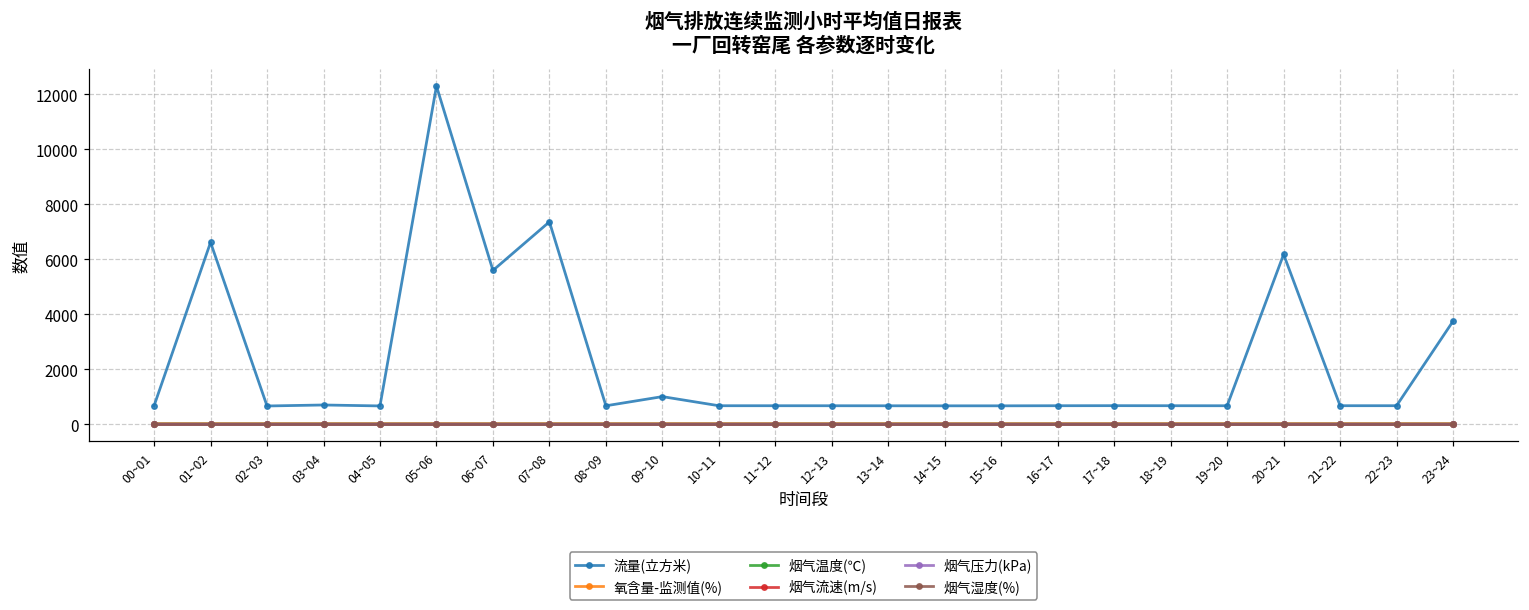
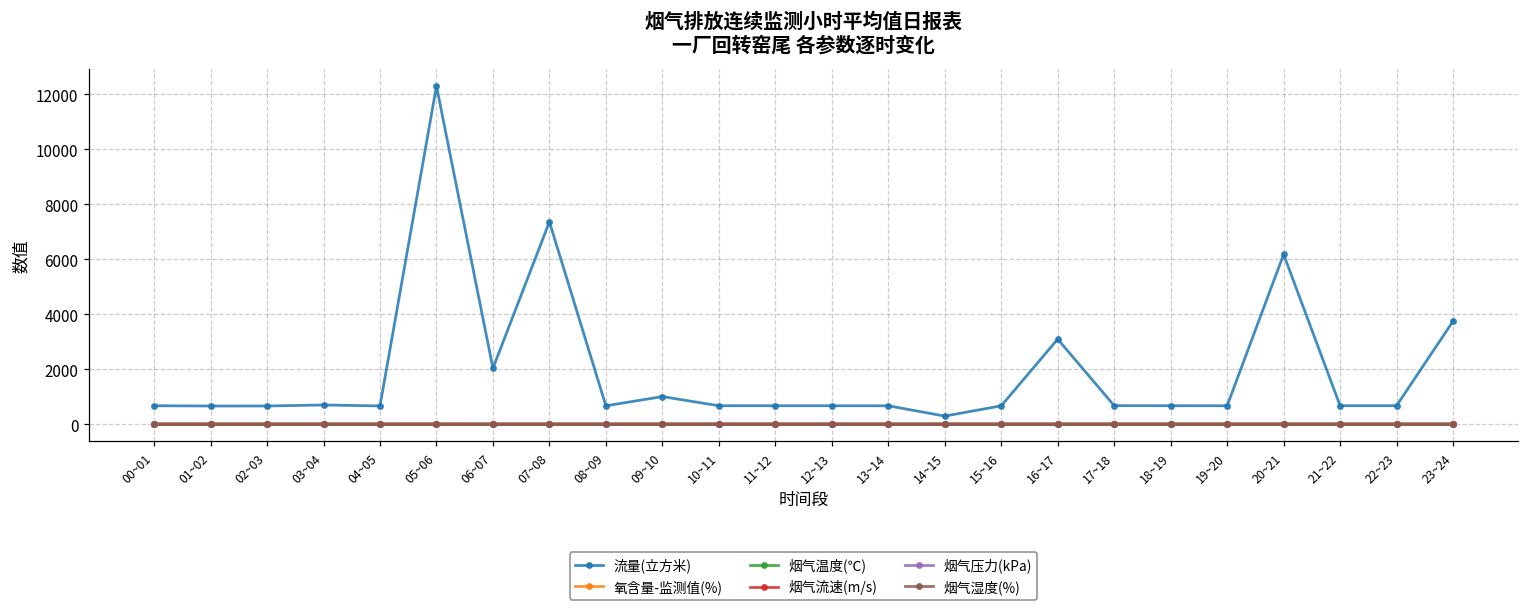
  {
    "流量(立方米)": {
      "00~01": 700,
-     "01~02": 6600,
+     "01~02": 700,
      "02~03": 700,
      "03~04": 700,
      "04~05": 700,
      "05~06": 12300,
-     "06~07": 5600,
+     "06~07": 2000,
      "07~08": 7400,
      "08~09": 700,
      "09~10": 1000,
      "10~11": 700,
      "11~12": 700,
      "12~13": 700,
      "13~14": 700,
-     "14~15": 700,
+     "14~15": 300,
      "15~16": 700,
-     "16~17": 700,
+     "16~17": 3100,
      "17~18": 700,
      "18~19": 700,
      "19~20": 700,
      "20~21": 6200,
      "21~22": 700,
      "22~23": 700,
      "23~24": 3700
    },
    "烟气湿度(%)": {
      "00~01": 0,
      "01~02": 0,
      "02~03": 0,
      "03~04": 0,
      "04~05": 0,
      "05~06": 0,
      "06~07": 0,
      "07~08": 0,
      "08~09": 0,
      "09~10": 0,
      "10~11": 0,
      "11~12": 0,
      "12~13": 0,
      "13~14": 0,
      "14~15": 0,
      "15~16": 0,
      "16~17": 0,
      "17~18": 0,
      "18~19": 0,
      "19~20": 0,
      "20~21": 0,
      "21~22": 0,
      "22~23": 0,
      "23~24": 0
    }
  }
